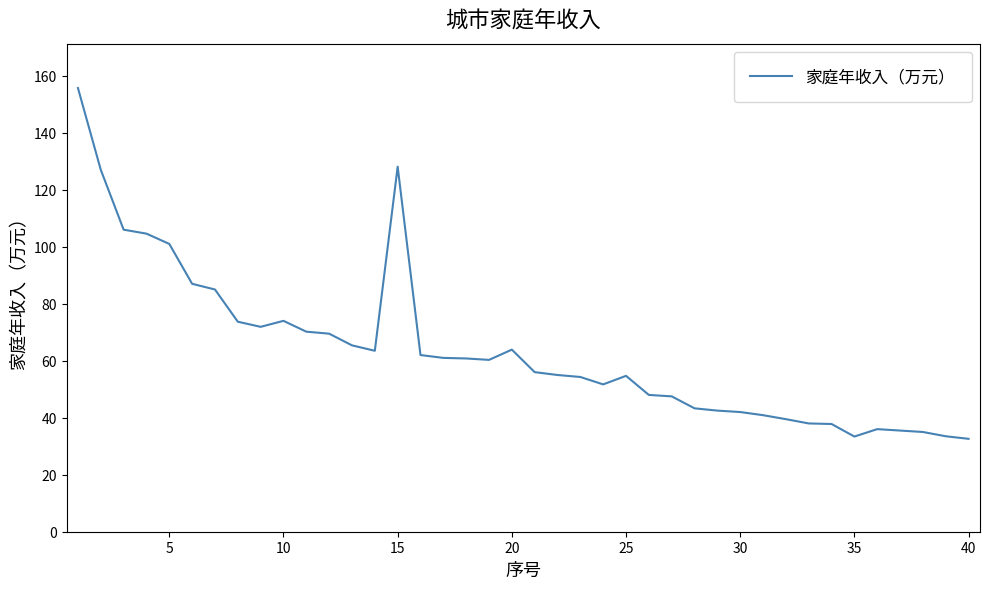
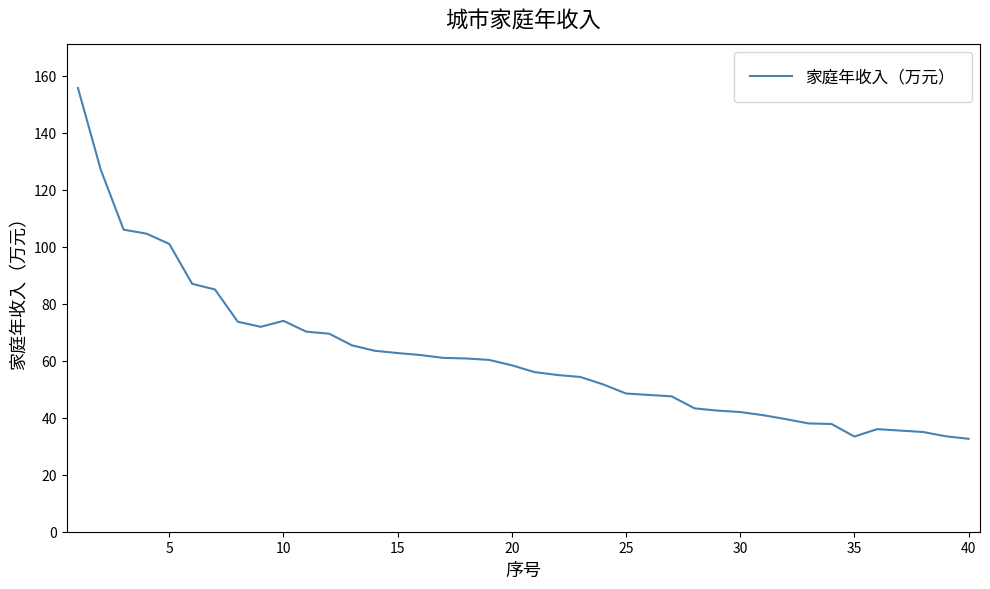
  {
    "5": 101,
    "10": 74,
-   "15": 128,
-   "20": 64,
-   "25": 55,
+   "15": 63,
+   "20": 58,
+   "25": 49,
    "30": 42,
    "35": 33,
    "40": 33
  }
